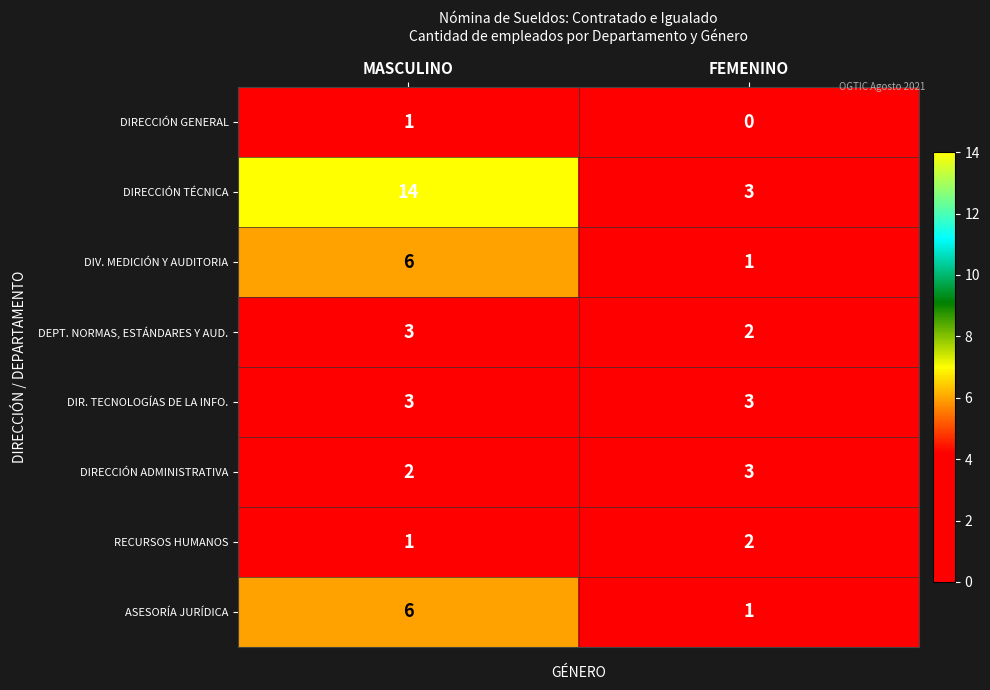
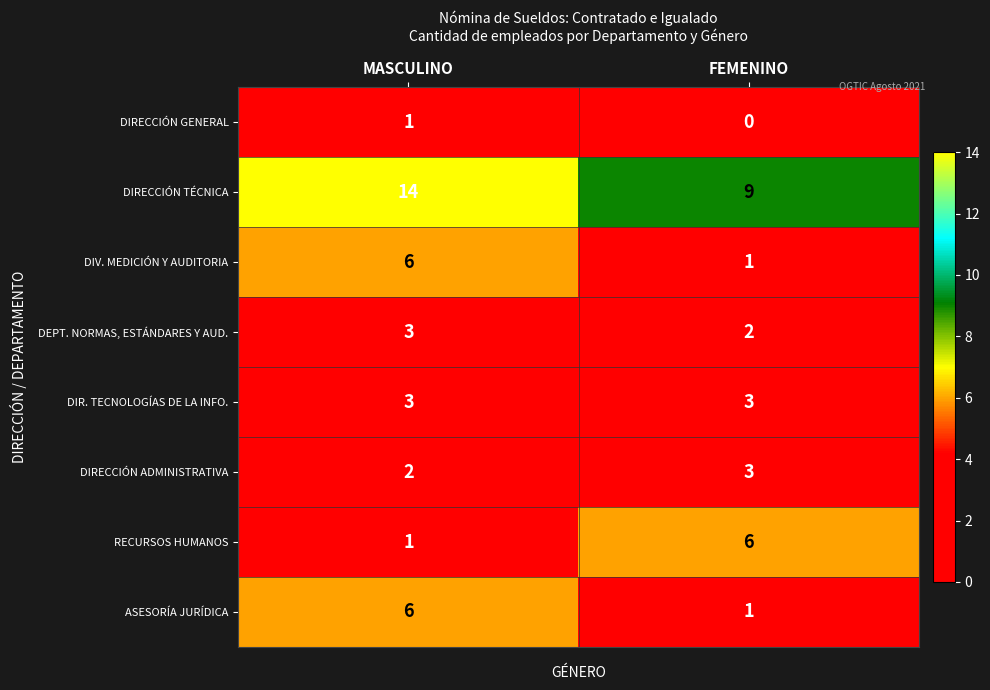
  {
    "DIRECCIÓN GENERAL": {
      "MASCULINO": 1,
      "FEMENINO": 0
    },
    "DIRECCIÓN TÉCNICA": {
      "MASCULINO": 14,
-     "FEMENINO": 3
+     "FEMENINO": 9
    },
    "DIV. MEDICIÓN Y AUDITORIA": {
      "MASCULINO": 6,
      "FEMENINO": 1
    },
    "DEPT. NORMAS, ESTÁNDARES Y AUD.": {
      "MASCULINO": 3,
      "FEMENINO": 2
    },
    "DIR. TECNOLOGÍAS DE LA INFO.": {
      "MASCULINO": 3,
      "FEMENINO": 3
    },
    "DIRECCIÓN ADMINISTRATIVA": {
      "MASCULINO": 2,
      "FEMENINO": 3
    },
    "RECURSOS HUMANOS": {
      "MASCULINO": 1,
-     "FEMENINO": 2
+     "FEMENINO": 6
    },
    "ASESORÍA JURÍDICA": {
      "MASCULINO": 6,
      "FEMENINO": 1
    }
  }
